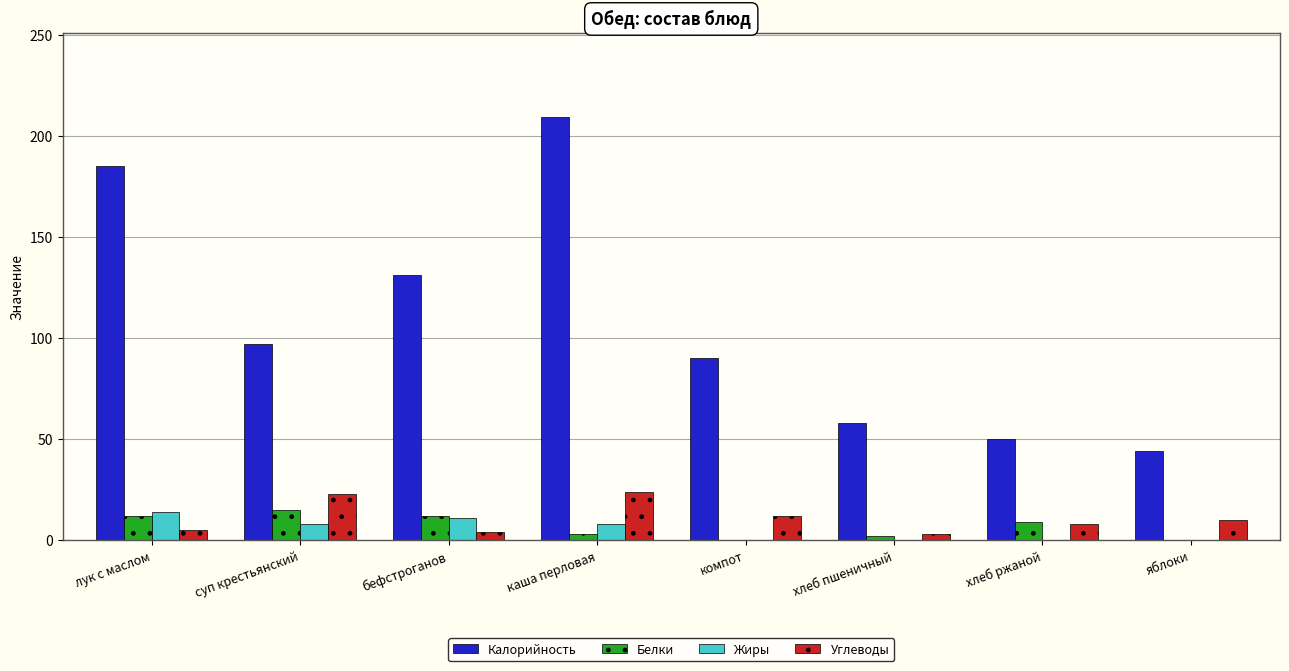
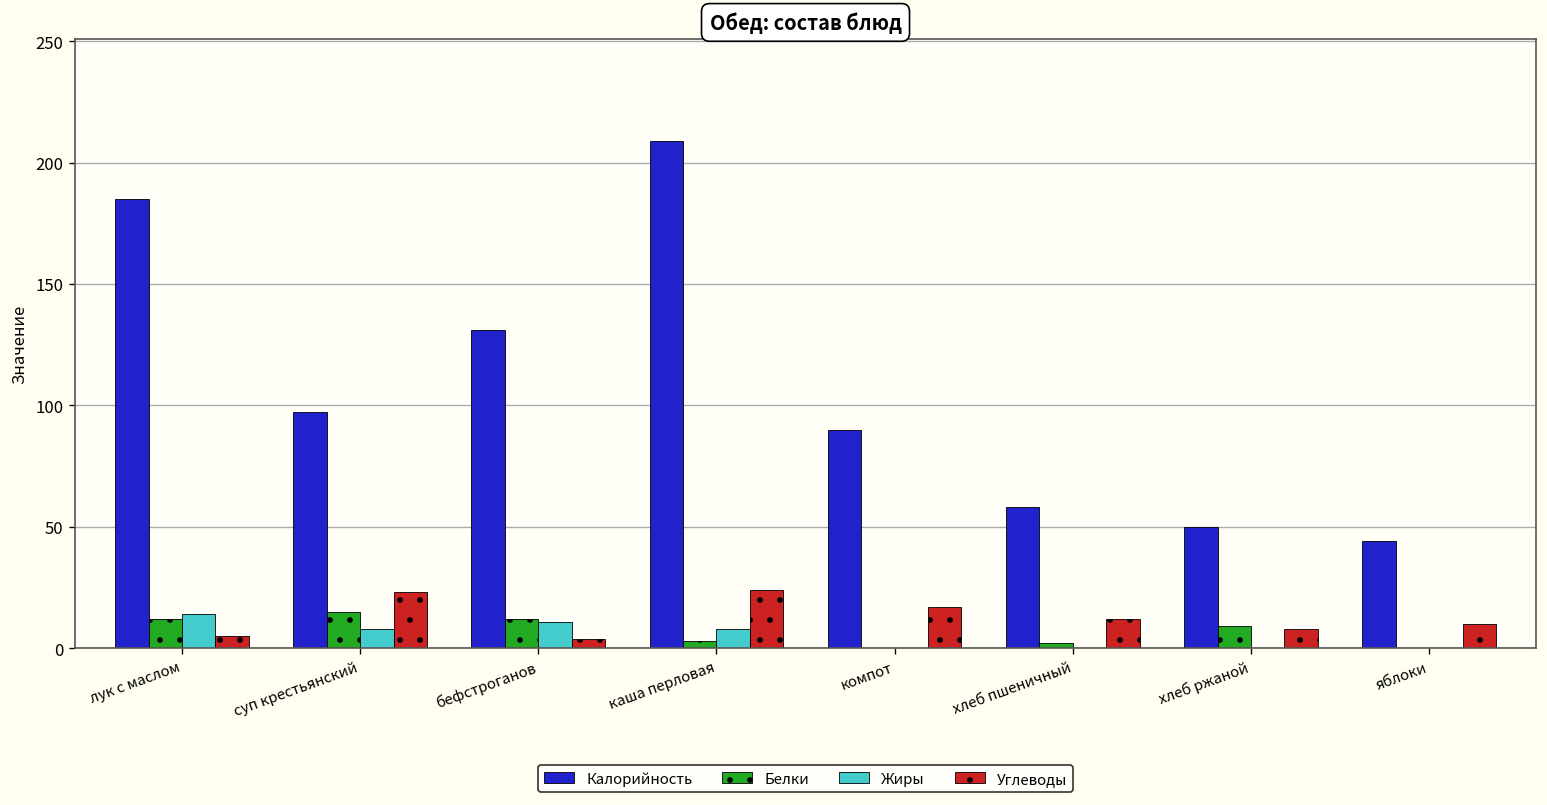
  {
    "Калорийность": {
      "лук с маслом": 185,
      "суп крестьянский": 97,
      "бефстроганов": 131,
      "каша перловая": 209,
      "компот": 90,
      "хлеб пшеничный": 58,
      "хлеб ржаной": 50,
      "яблоки": 44
    },
    "Белки": {
      "лук с маслом": 12,
      "суп крестьянский": 15,
      "бефстроганов": 12,
      "каша перловая": 3,
      "компот": 0,
      "хлеб пшеничный": 2,
      "хлеб ржаной": 9,
      "яблоки": 0
    },
    "Жиры": {
      "лук с маслом": 14,
      "суп крестьянский": 8,
      "бефстроганов": 11,
      "каша перловая": 8,
      "компот": 0,
      "хлеб пшеничный": 0,
      "хлеб ржаной": 0,
      "яблоки": 0
    },
    "Углеводы": {
      "лук с маслом": 5,
      "суп крестьянский": 23,
      "бефстроганов": 4,
      "каша перловая": 24,
-     "компот": 12,
-     "хлеб пшеничный": 3,
+     "компот": 17,
+     "хлеб пшеничный": 12,
      "хлеб ржаной": 8,
      "яблоки": 10
    }
  }
